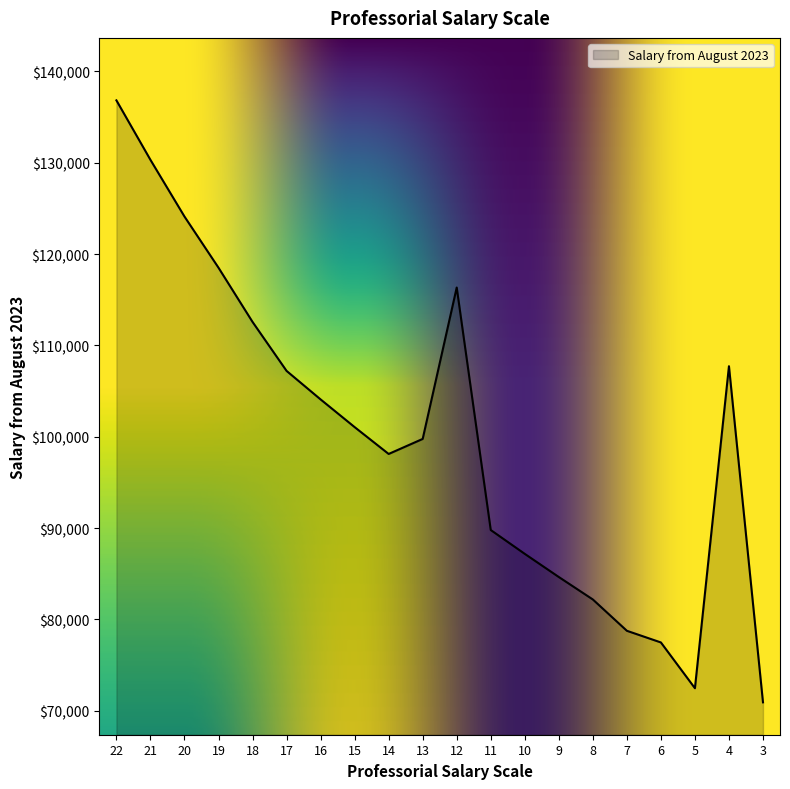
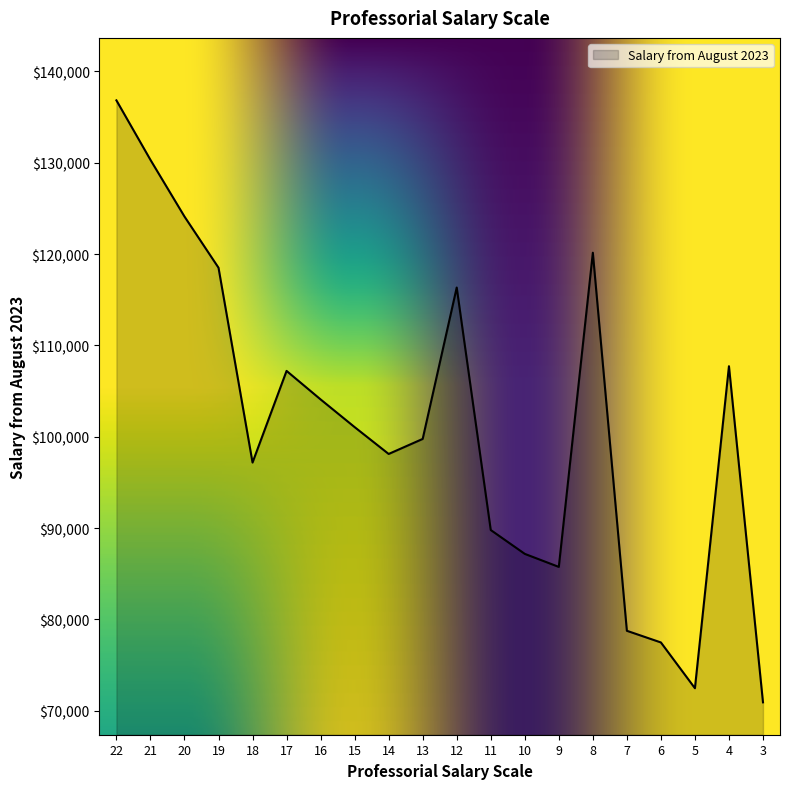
  {
    "22": "$137,000",
    "21": "$130,000",
    "20": "$124,000",
    "19": "$119,000",
-   "18": "$113,000",
+   "18": "$97,000",
    "17": "$107,000",
    "16": "$104,000",
    "15": "$101,000",
    "14": "$98,000",
    "13": "$100,000",
    "12": "$116,000",
    "11": "$90,000",
    "10": "$87,000",
-   "9": "$85,000",
-   "8": "$82,000",
+   "9": "$86,000",
+   "8": "$120,000",
    "7": "$79,000",
    "6": "$77,000",
    "5": "$72,000",
    "4": "$108,000",
    "3": "$71,000"
  }
